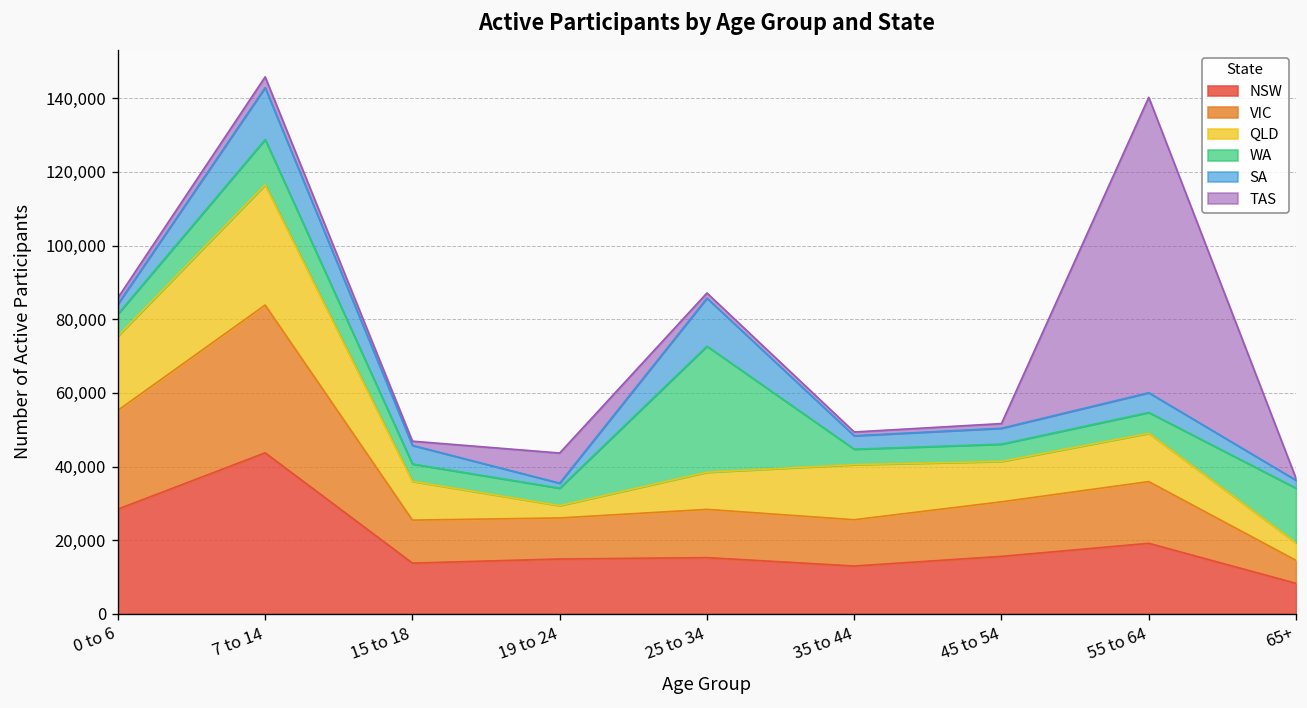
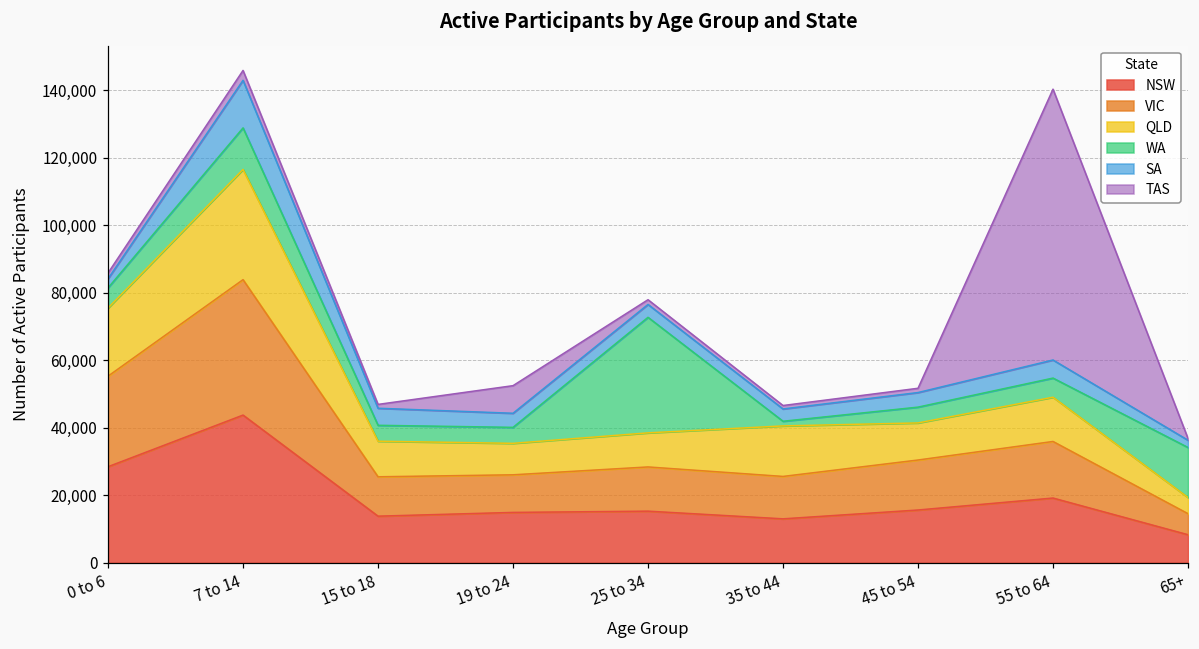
  {
    "QLD": {
      "0 to 6": "20,000",
      "7 to 14": "33,000",
      "15 to 18": "11,000",
-     "19 to 24": "3,000",
+     "19 to 24": "9,000",
      "25 to 34": "10,000",
      "35 to 44": "15,000",
      "45 to 54": "11,000",
      "55 to 64": "13,000",
      "65+": "5,000"
    },
    "WA": {
      "0 to 6": "6,000",
      "7 to 14": "12,000",
      "15 to 18": "5,000",
      "19 to 24": "5,000",
      "25 to 34": "34,000",
-     "35 to 44": "4,000",
+     "35 to 44": "1,000",
      "45 to 54": "5,000",
      "55 to 64": "6,000",
      "65+": "15,000"
    },
    "SA": {
      "0 to 6": "3,000",
      "7 to 14": "14,000",
      "15 to 18": "5,000",
-     "19 to 24": "1,000",
-     "25 to 34": "13,000",
+     "19 to 24": "4,000",
+     "25 to 34": "4,000",
      "35 to 44": "4,000",
      "45 to 54": "4,000",
      "55 to 64": "5,000"
    },
    "TAS": {
      "0 to 6": "2,000",
      "7 to 14": "3,000",
      "15 to 18": "1,000",
      "19 to 24": "8,000",
      "25 to 34": "1,000",
      "35 to 44": "1,000",
      "45 to 54": "1,000",
      "55 to 64": "80,000"
    }
  }
